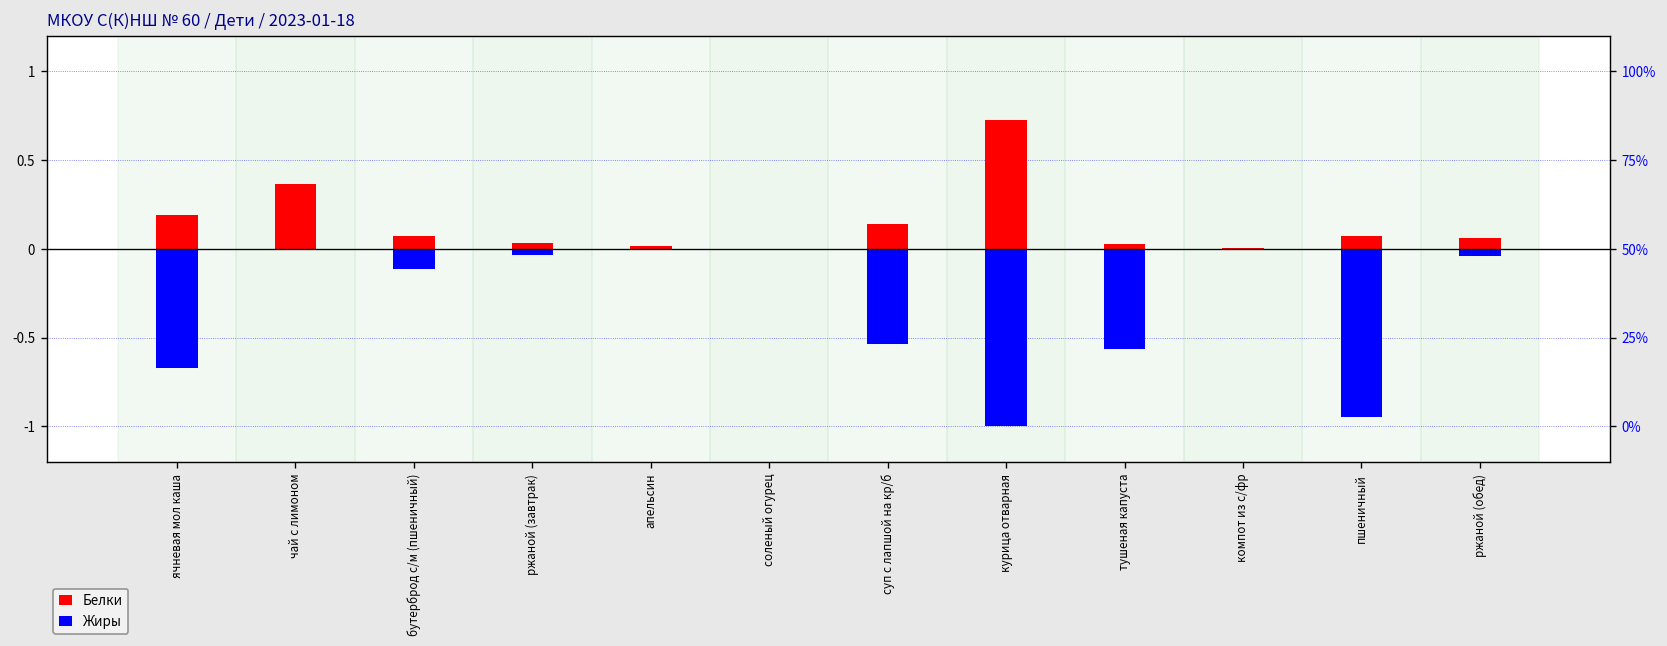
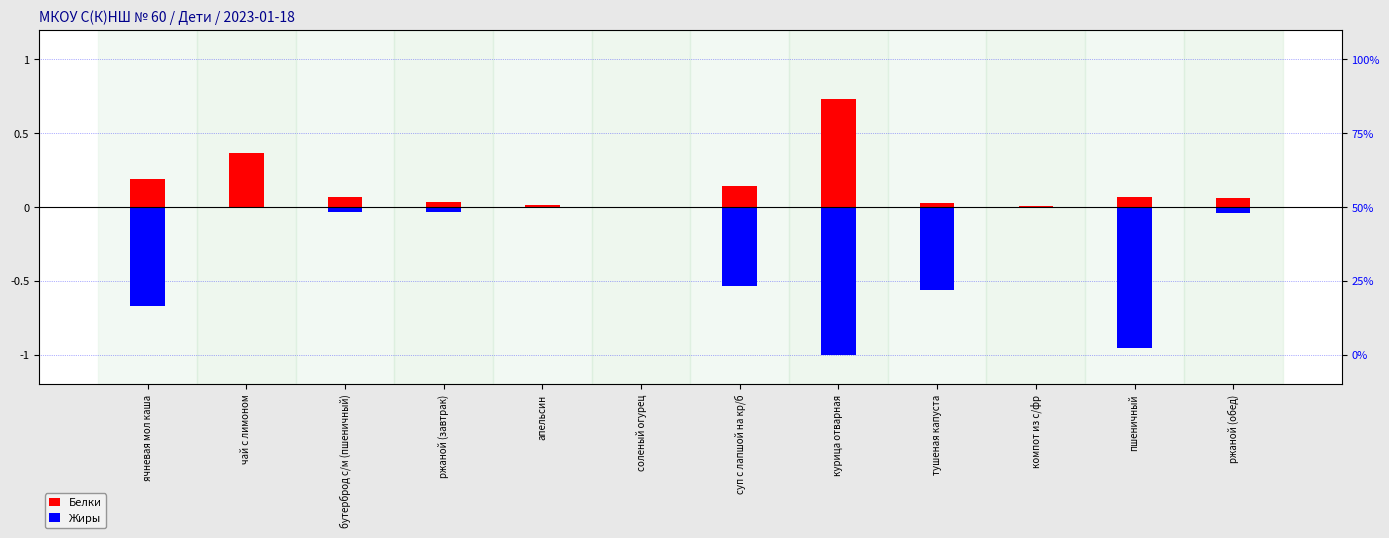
  {
    "Белки": {
      "ячневая мол каша": 0.19,
      "чай с лимоном": 0.37,
      "бутерброд с/м (пшеничный)": 0.07,
      "ржаной (завтрак)": 0.03,
      "соленый огурец": 0.00,
      "суп с лапшой на кр/б": 0.14,
      "курица отварная": 0.73,
      "тушеная капуста": 0.03,
      "пшеничный": 0.07,
      "ржаной (обед)": 0.06
    },
    "Жиры": {
      "ячневая мол каша": -0.67,
      "чай с лимоном": 0.00,
-     "бутерброд с/м (пшеничный)": -0.11,
+     "бутерброд с/м (пшеничный)": -0.04,
      "ржаной (завтрак)": -0.03,
      "апельсин": 0.00,
      "соленый огурец": 0.00,
      "суп с лапшой на кр/б": -0.53,
      "курица отварная": -1.00,
      "тушеная капуста": -0.56,
      "компот из с/фр": 0.00,
      "пшеничный": -0.95,
      "ржаной (обед)": -0.04
    }
  }
